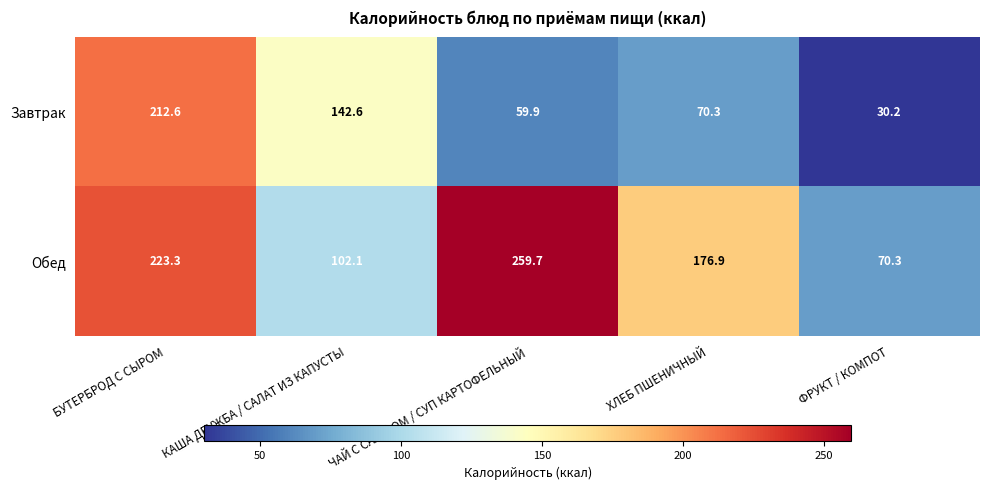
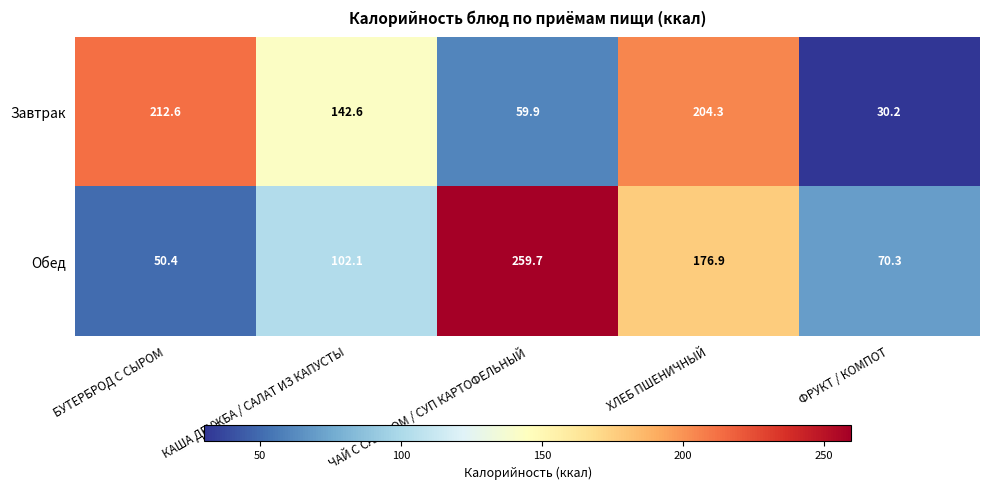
  {
    "Завтрак": {
      "БУТЕРБРОД С СЫРОМ": 212.6,
      "КАША ДРУЖБА / САЛАТ ИЗ КАПУСТЫ": 142.6,
      "ЧАЙ С САХАРОМ / СУП КАРТОФЕЛЬНЫЙ": 59.9,
-     "ХЛЕБ ПШЕНИЧНЫЙ": 70.3,
+     "ХЛЕБ ПШЕНИЧНЫЙ": 204.3,
      "ФРУКТ / КОМПОТ": 30.2
    },
    "Обед": {
-     "БУТЕРБРОД С СЫРОМ": 223.3,
+     "БУТЕРБРОД С СЫРОМ": 50.4,
      "КАША ДРУЖБА / САЛАТ ИЗ КАПУСТЫ": 102.1,
      "ЧАЙ С САХАРОМ / СУП КАРТОФЕЛЬНЫЙ": 259.7,
      "ХЛЕБ ПШЕНИЧНЫЙ": 176.9,
      "ФРУКТ / КОМПОТ": 70.3
    }
  }
